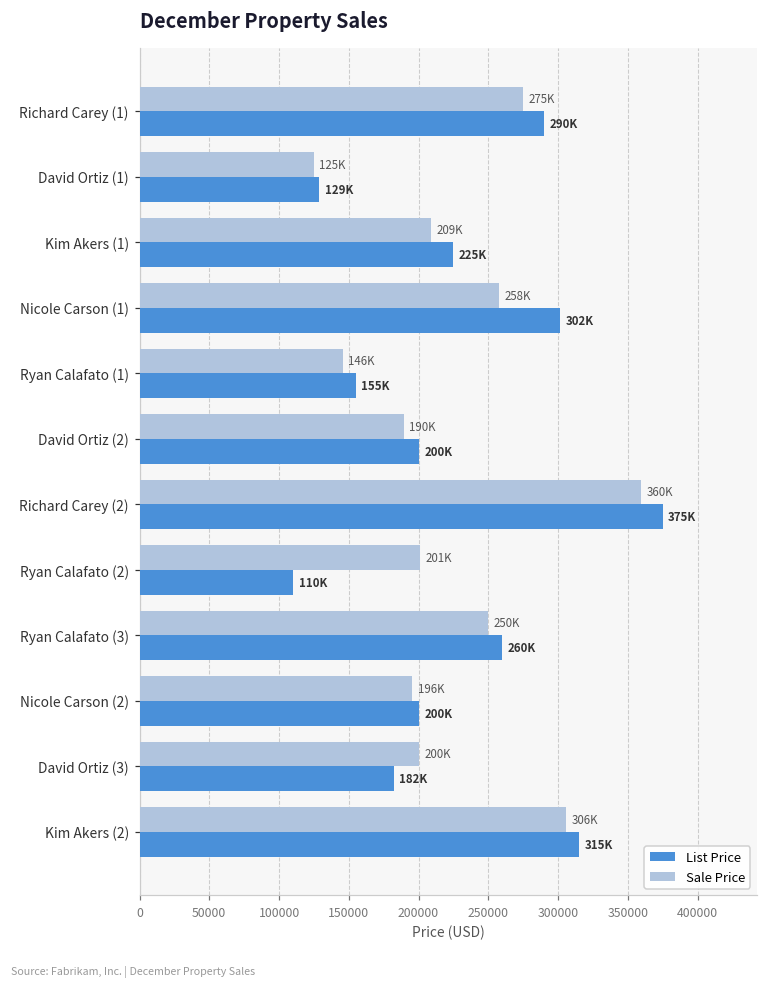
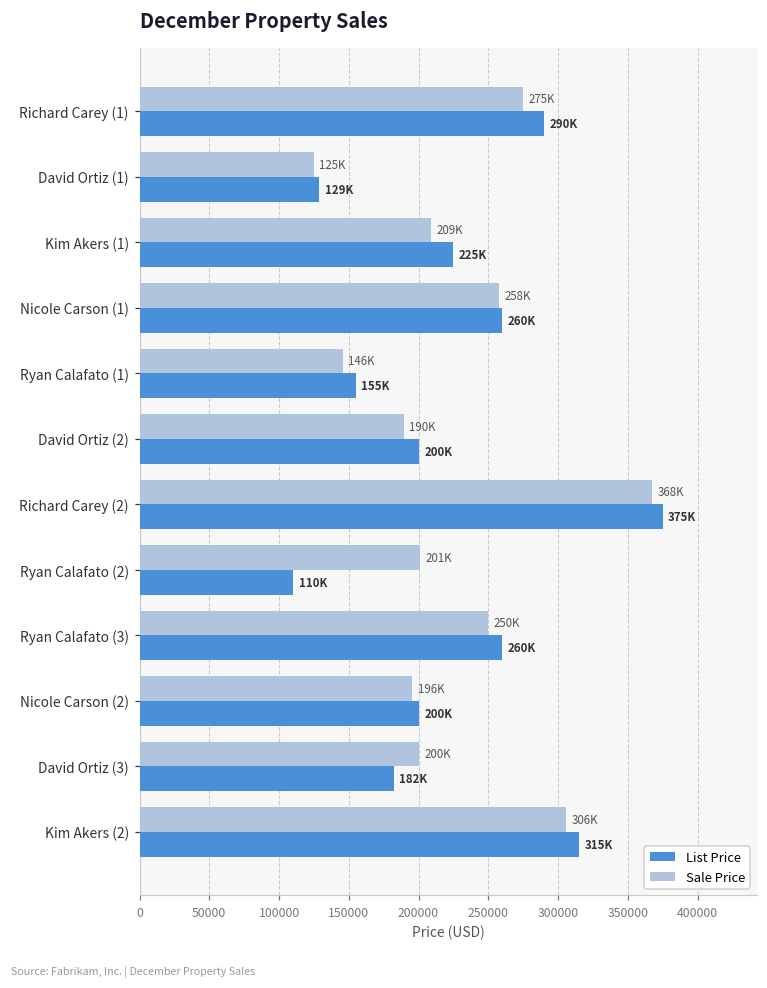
  {
    "List Price": {
      "Richard Carey (1)": "290K",
      "David Ortiz (1)": "129K",
      "Kim Akers (1)": "225K",
-     "Nicole Carson (1)": "302K",
+     "Nicole Carson (1)": "260K",
      "Ryan Calafato (1)": "155K",
      "David Ortiz (2)": "200K",
      "Richard Carey (2)": "375K",
      "Ryan Calafato (2)": "110K",
      "Ryan Calafato (3)": "260K",
      "Nicole Carson (2)": "200K",
      "David Ortiz (3)": "182K",
      "Kim Akers (2)": "315K"
    },
    "Sale Price": {
      "Richard Carey (1)": "275K",
      "David Ortiz (1)": "125K",
      "Kim Akers (1)": "209K",
      "Nicole Carson (1)": "258K",
      "Ryan Calafato (1)": "146K",
      "David Ortiz (2)": "190K",
-     "Richard Carey (2)": "360K",
+     "Richard Carey (2)": "368K",
      "Ryan Calafato (2)": "201K",
      "Ryan Calafato (3)": "250K",
      "Nicole Carson (2)": "196K",
      "David Ortiz (3)": "200K",
      "Kim Akers (2)": "306K"
    }
  }
